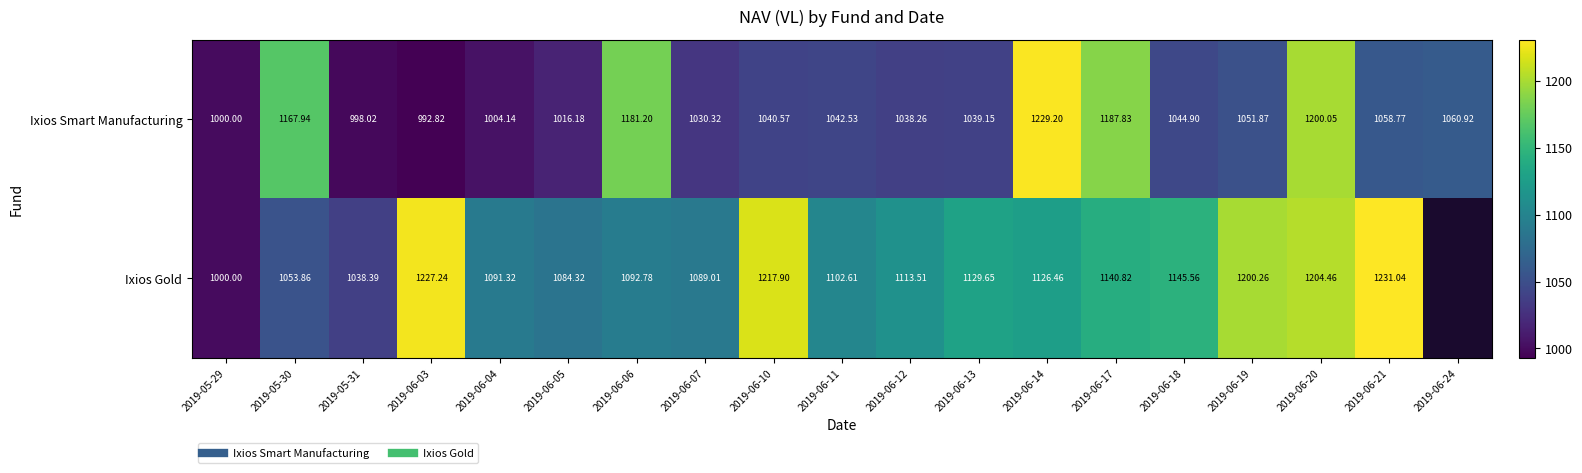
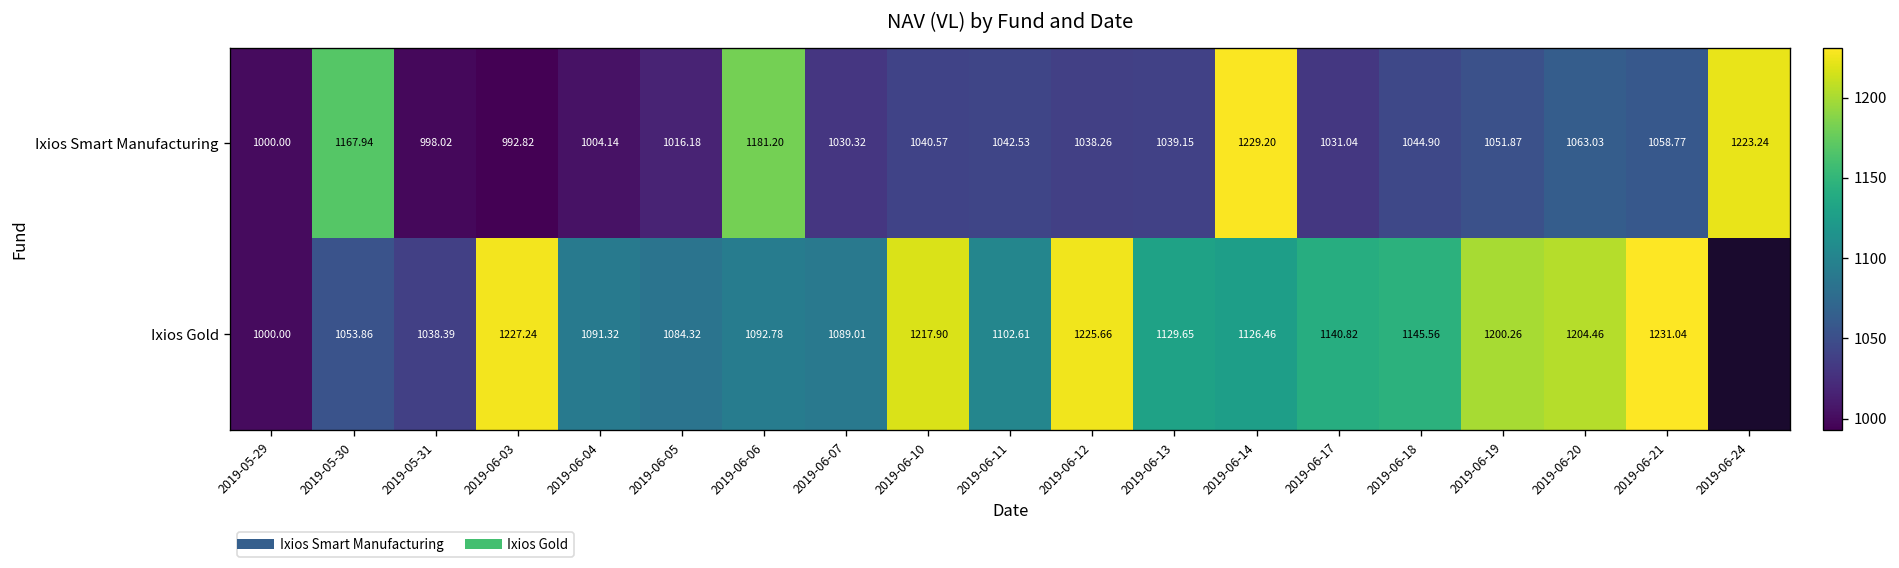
  {
    "Ixios Smart Manufacturing": {
      "2019-05-29": 1000.00,
      "2019-05-30": 1167.94,
      "2019-05-31": 998.02,
      "2019-06-03": 992.82,
      "2019-06-04": 1004.14,
      "2019-06-05": 1016.18,
      "2019-06-06": 1181.20,
      "2019-06-07": 1030.32,
      "2019-06-10": 1040.57,
      "2019-06-11": 1042.53,
      "2019-06-12": 1038.26,
      "2019-06-13": 1039.15,
      "2019-06-14": 1229.20,
-     "2019-06-17": 1187.83,
+     "2019-06-17": 1031.04,
      "2019-06-18": 1044.90,
      "2019-06-19": 1051.87,
-     "2019-06-20": 1200.05,
+     "2019-06-20": 1063.03,
      "2019-06-21": 1058.77,
-     "2019-06-24": 1060.92
+     "2019-06-24": 1223.24
    },
    "Ixios Gold": {
      "2019-05-29": 1000.00,
      "2019-05-30": 1053.86,
      "2019-05-31": 1038.39,
      "2019-06-03": 1227.24,
      "2019-06-04": 1091.32,
      "2019-06-05": 1084.32,
      "2019-06-06": 1092.78,
      "2019-06-07": 1089.01,
      "2019-06-10": 1217.90,
      "2019-06-11": 1102.61,
-     "2019-06-12": 1113.51,
+     "2019-06-12": 1225.66,
      "2019-06-13": 1129.65,
      "2019-06-14": 1126.46,
      "2019-06-17": 1140.82,
      "2019-06-18": 1145.56,
      "2019-06-19": 1200.26,
      "2019-06-20": 1204.46,
      "2019-06-21": 1231.04
    }
  }
